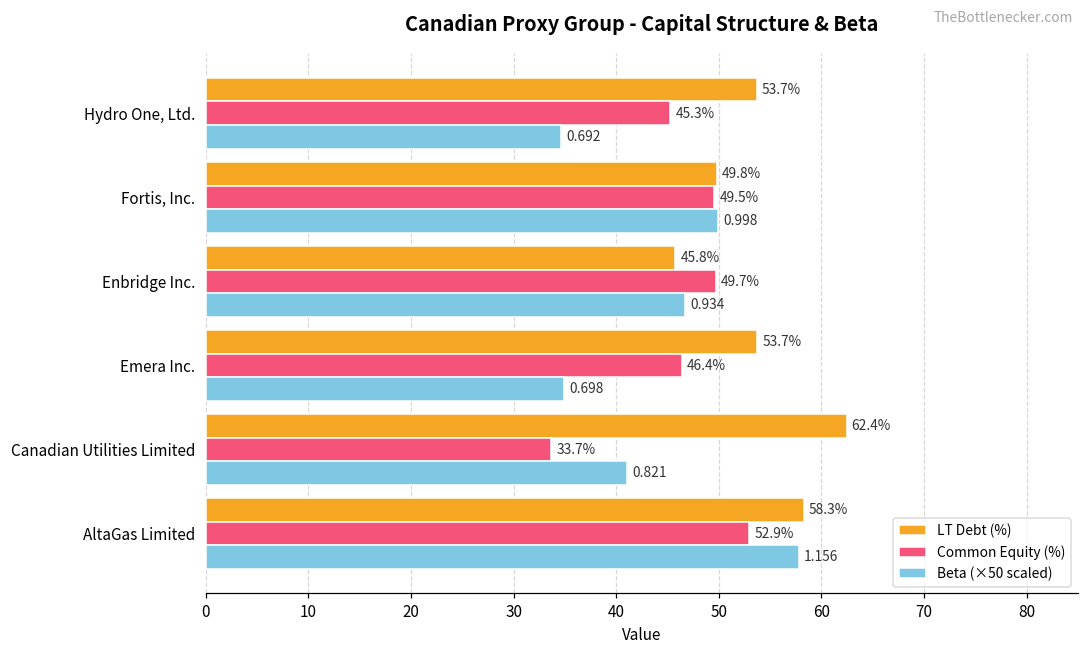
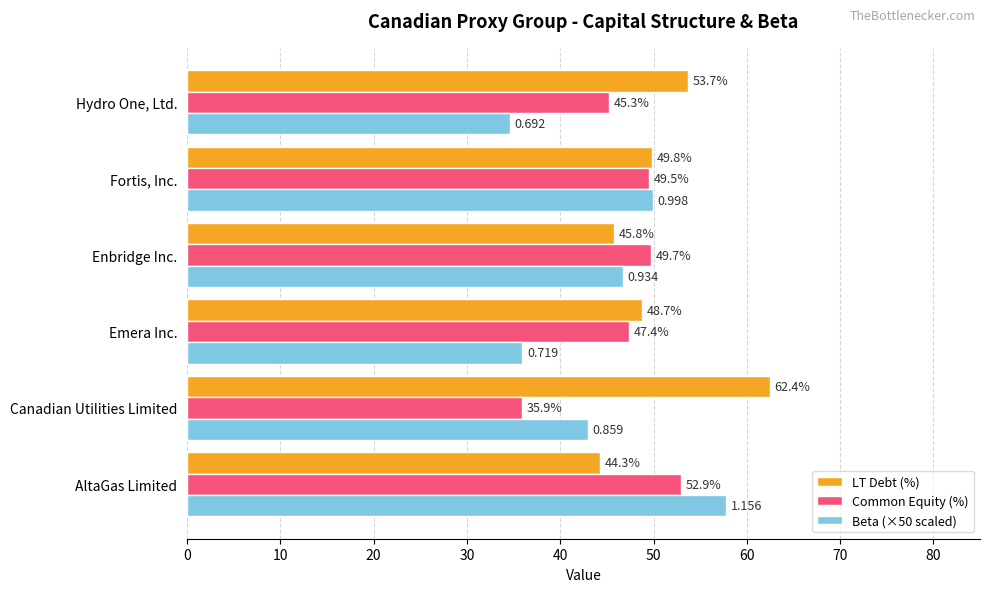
  {
    "LT Debt (%)": {
      "Hydro One, Ltd.": "53.7%",
      "Fortis, Inc.": "49.8%",
      "Enbridge Inc.": "45.8%",
-     "Emera Inc.": "53.7%",
+     "Emera Inc.": "48.7%",
      "Canadian Utilities Limited": "62.4%",
-     "AltaGas Limited": "58.3%"
+     "AltaGas Limited": "44.3%"
    },
    "Common Equity (%)": {
      "Hydro One, Ltd.": "45.3%",
      "Fortis, Inc.": "49.5%",
      "Enbridge Inc.": "49.7%",
-     "Emera Inc.": "46.4%",
-     "Canadian Utilities Limited": "33.7%",
+     "Emera Inc.": "47.4%",
+     "Canadian Utilities Limited": "35.9%",
      "AltaGas Limited": "52.9%"
    },
    "Beta (×50 scaled)": {
-     "Emera Inc.": "0.698",
-     "Canadian Utilities Limited": "0.821"
+     "Emera Inc.": "0.719",
+     "Canadian Utilities Limited": "0.859"
    }
  }
